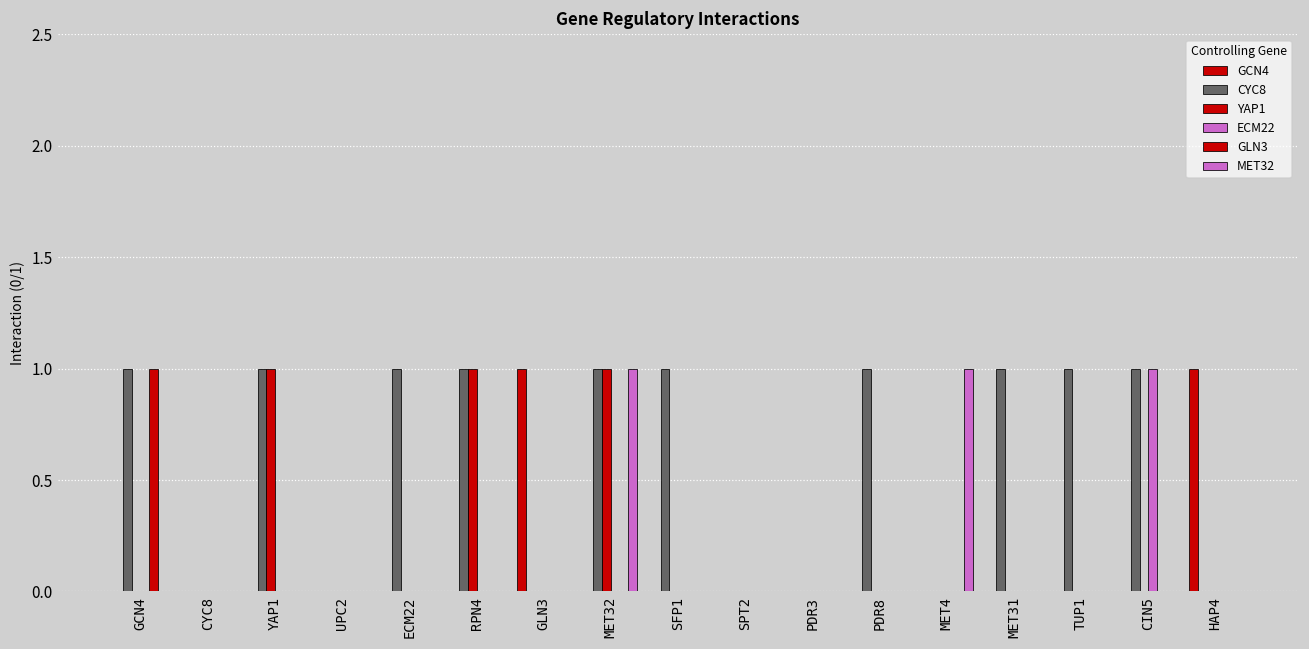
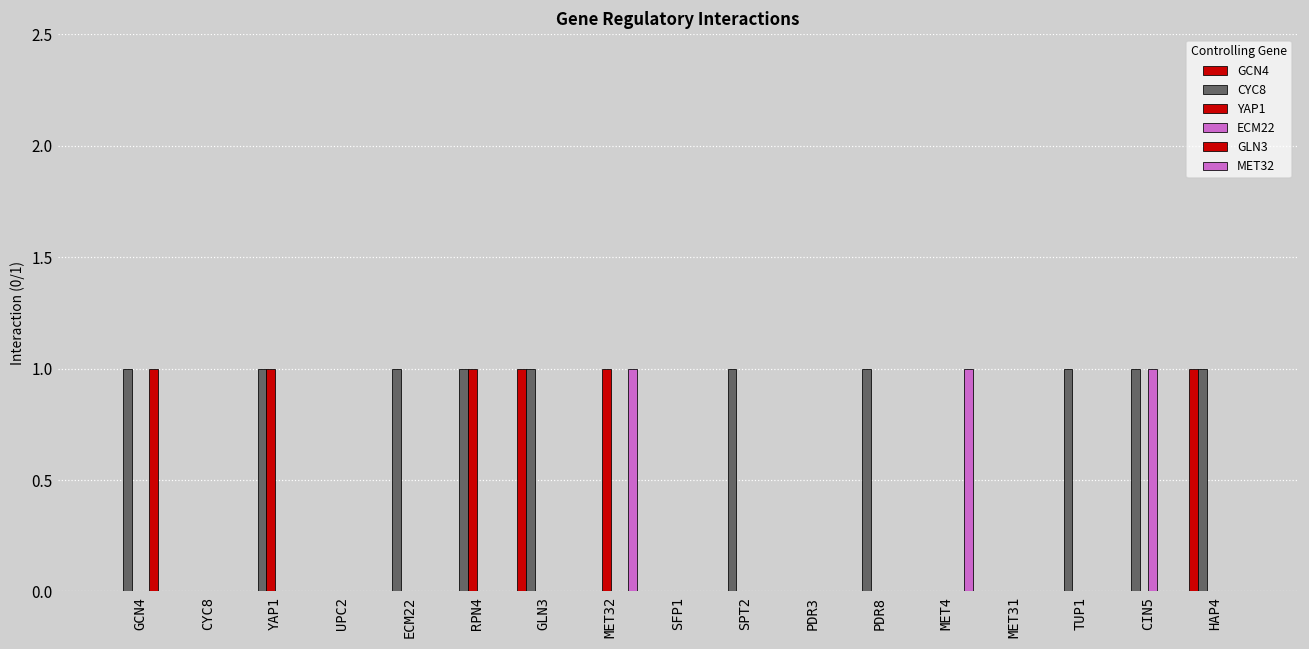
  {
    "CYC8": {
      "GCN4": 1,
      "CYC8": 0,
      "YAP1": 1,
      "UPC2": 0,
      "ECM22": 1,
      "RPN4": 1,
-     "GLN3": 0,
-     "MET32": 1,
-     "SFP1": 1,
-     "SPT2": 0,
+     "GLN3": 1,
+     "MET32": 0,
+     "SFP1": 0,
+     "SPT2": 1,
      "PDR3": 0,
      "PDR8": 1,
      "MET4": 0,
-     "MET31": 1,
+     "MET31": 0,
      "TUP1": 1,
      "CIN5": 1,
-     "HAP4": 0
+     "HAP4": 1
    }
  }
